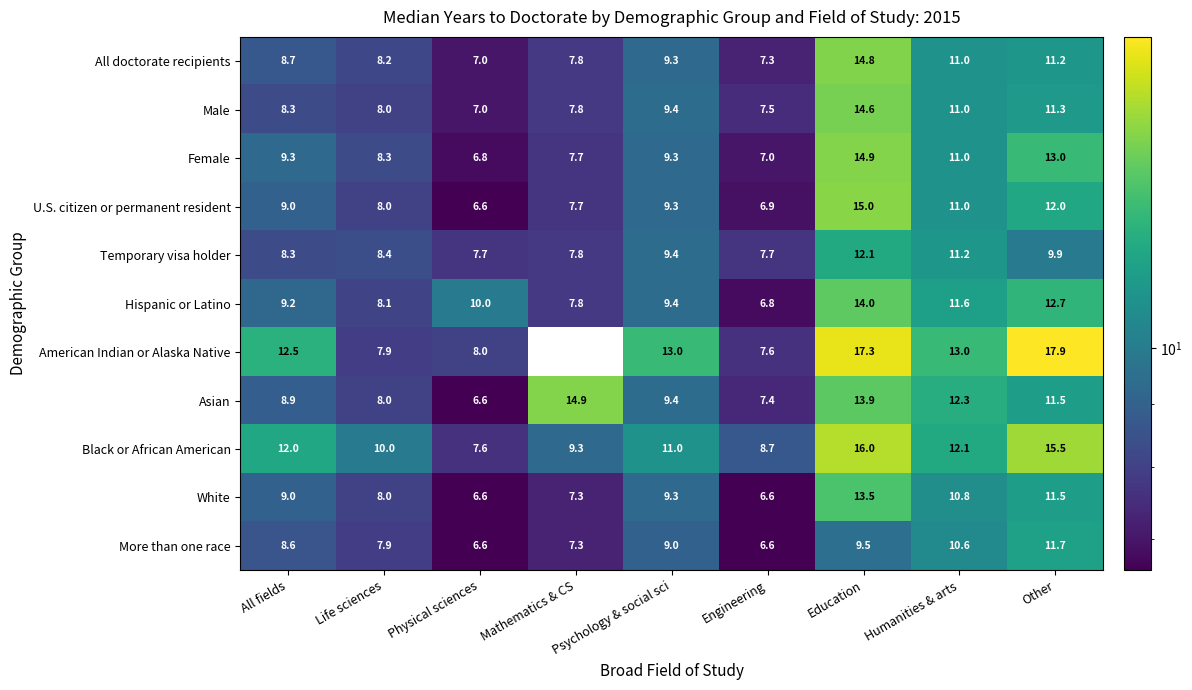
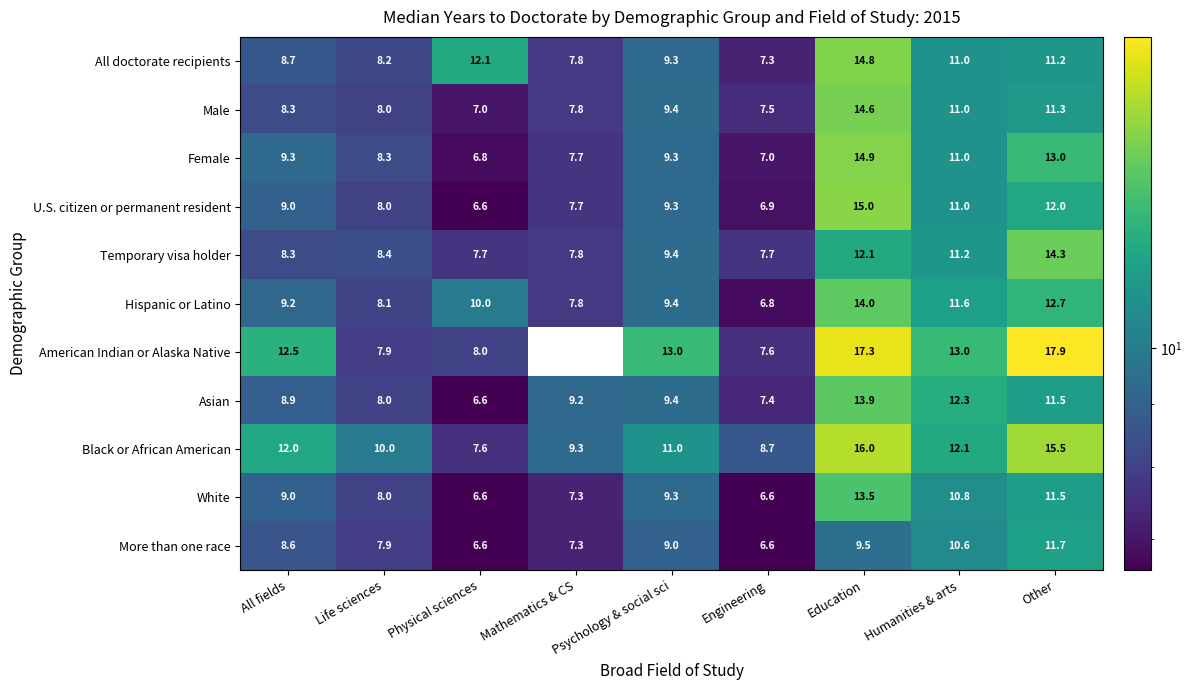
  {
    "All doctorate recipients": {
      "All fields": 8.7,
      "Life sciences": 8.2,
-     "Physical sciences": 7.0,
+     "Physical sciences": 12.1,
      "Mathematics & CS": 7.8,
      "Psychology & social sci": 9.3,
      "Engineering": 7.3,
      "Education": 14.8,
      "Humanities & arts": 11.0,
      "Other": 11.2
    },
    "Male": {
      "All fields": 8.3,
      "Life sciences": 8.0,
      "Physical sciences": 7.0,
      "Mathematics & CS": 7.8,
      "Psychology & social sci": 9.4,
      "Engineering": 7.5,
      "Education": 14.6,
      "Humanities & arts": 11.0,
      "Other": 11.3
    },
    "Female": {
      "All fields": 9.3,
      "Life sciences": 8.3,
      "Physical sciences": 6.8,
      "Mathematics & CS": 7.7,
      "Psychology & social sci": 9.3,
      "Engineering": 7.0,
      "Education": 14.9,
      "Humanities & arts": 11.0,
      "Other": 13.0
    },
    "U.S. citizen or permanent resident": {
      "All fields": 9.0,
      "Life sciences": 8.0,
      "Physical sciences": 6.6,
      "Mathematics & CS": 7.7,
      "Psychology & social sci": 9.3,
      "Engineering": 6.9,
      "Education": 15.0,
      "Humanities & arts": 11.0,
      "Other": 12.0
    },
    "Temporary visa holder": {
      "All fields": 8.3,
      "Life sciences": 8.4,
      "Physical sciences": 7.7,
      "Mathematics & CS": 7.8,
      "Psychology & social sci": 9.4,
      "Engineering": 7.7,
      "Education": 12.1,
      "Humanities & arts": 11.2,
-     "Other": 9.9
+     "Other": 14.3
    },
    "Hispanic or Latino": {
      "All fields": 9.2,
      "Life sciences": 8.1,
      "Physical sciences": 10.0,
      "Mathematics & CS": 7.8,
      "Psychology & social sci": 9.4,
      "Engineering": 6.8,
      "Education": 14.0,
      "Humanities & arts": 11.6,
      "Other": 12.7
    },
    "American Indian or Alaska Native": {
      "All fields": 12.5,
      "Life sciences": 7.9,
      "Physical sciences": 8.0,
      "Psychology & social sci": 13.0,
      "Engineering": 7.6,
      "Education": 17.3,
      "Humanities & arts": 13.0,
      "Other": 17.9
    },
    "Asian": {
      "All fields": 8.9,
      "Life sciences": 8.0,
      "Physical sciences": 6.6,
-     "Mathematics & CS": 14.9,
+     "Mathematics & CS": 9.2,
      "Psychology & social sci": 9.4,
      "Engineering": 7.4,
      "Education": 13.9,
      "Humanities & arts": 12.3,
      "Other": 11.5
    },
    "Black or African American": {
      "All fields": 12.0,
      "Life sciences": 10.0,
      "Physical sciences": 7.6,
      "Mathematics & CS": 9.3,
      "Psychology & social sci": 11.0,
      "Engineering": 8.7,
      "Education": 16.0,
      "Humanities & arts": 12.1,
      "Other": 15.5
    },
    "White": {
      "All fields": 9.0,
      "Life sciences": 8.0,
      "Physical sciences": 6.6,
      "Mathematics & CS": 7.3,
      "Psychology & social sci": 9.3,
      "Engineering": 6.6,
      "Education": 13.5,
      "Humanities & arts": 10.8,
      "Other": 11.5
    },
    "More than one race": {
      "All fields": 8.6,
      "Life sciences": 7.9,
      "Physical sciences": 6.6,
      "Mathematics & CS": 7.3,
      "Psychology & social sci": 9.0,
      "Engineering": 6.6,
      "Education": 9.5,
      "Humanities & arts": 10.6,
      "Other": 11.7
    }
  }
